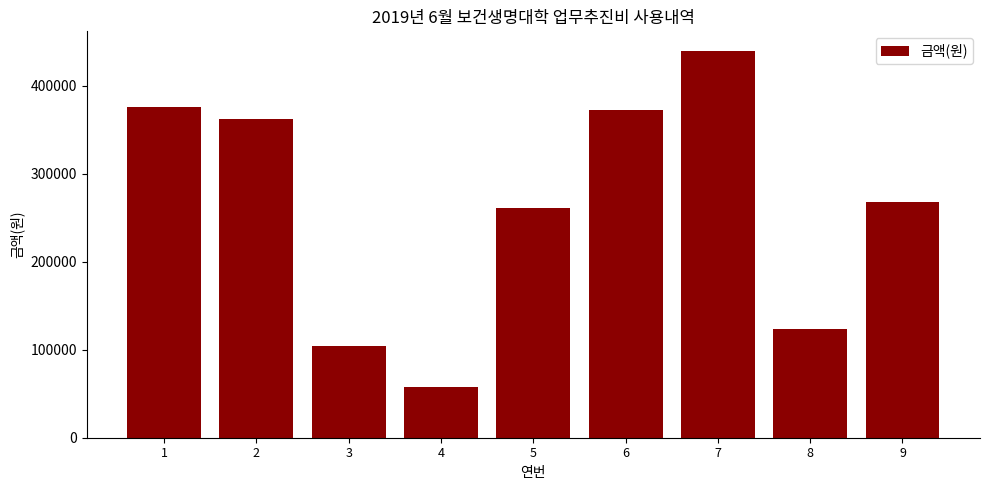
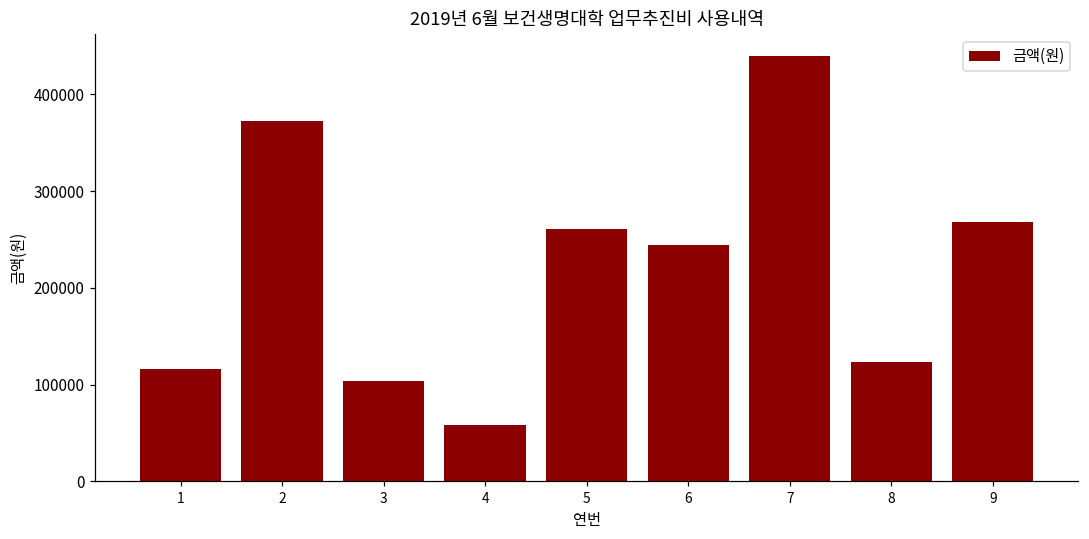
  {
-   "1": 380000,
-   "2": 360000,
+   "1": 120000,
+   "2": 370000,
    "3": 100000,
    "4": 60000,
    "5": 260000,
-   "6": 370000,
+   "6": 240000,
    "7": 440000,
    "8": 120000,
    "9": 270000
  }
